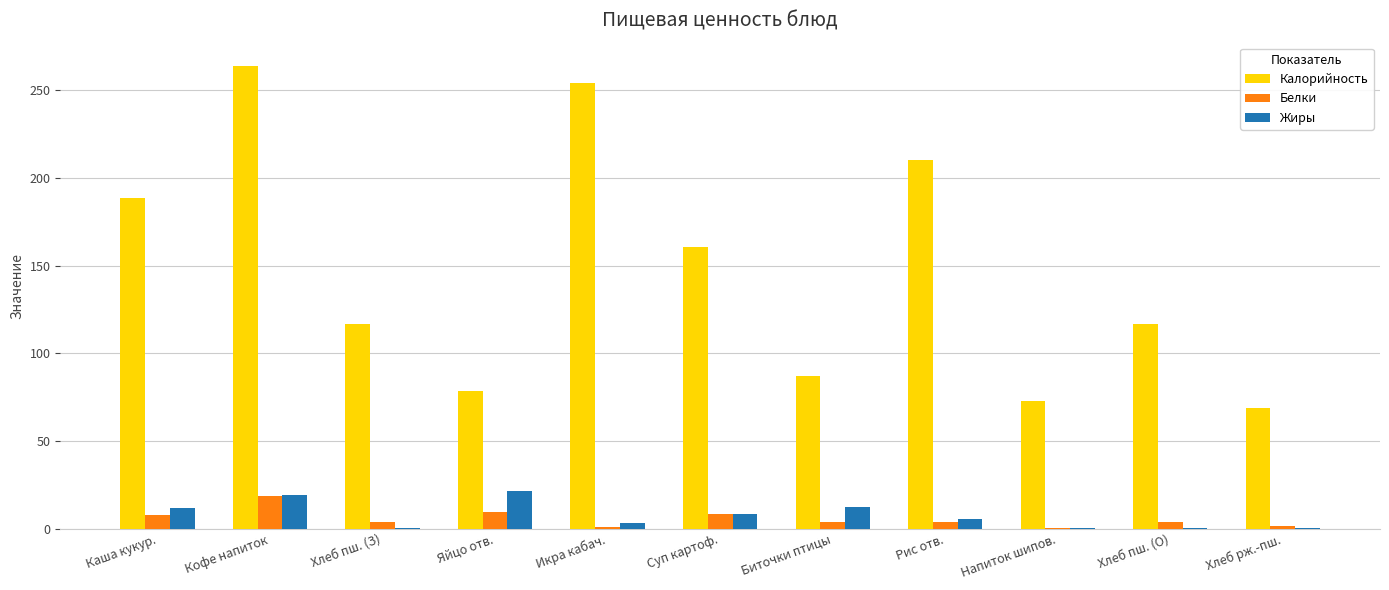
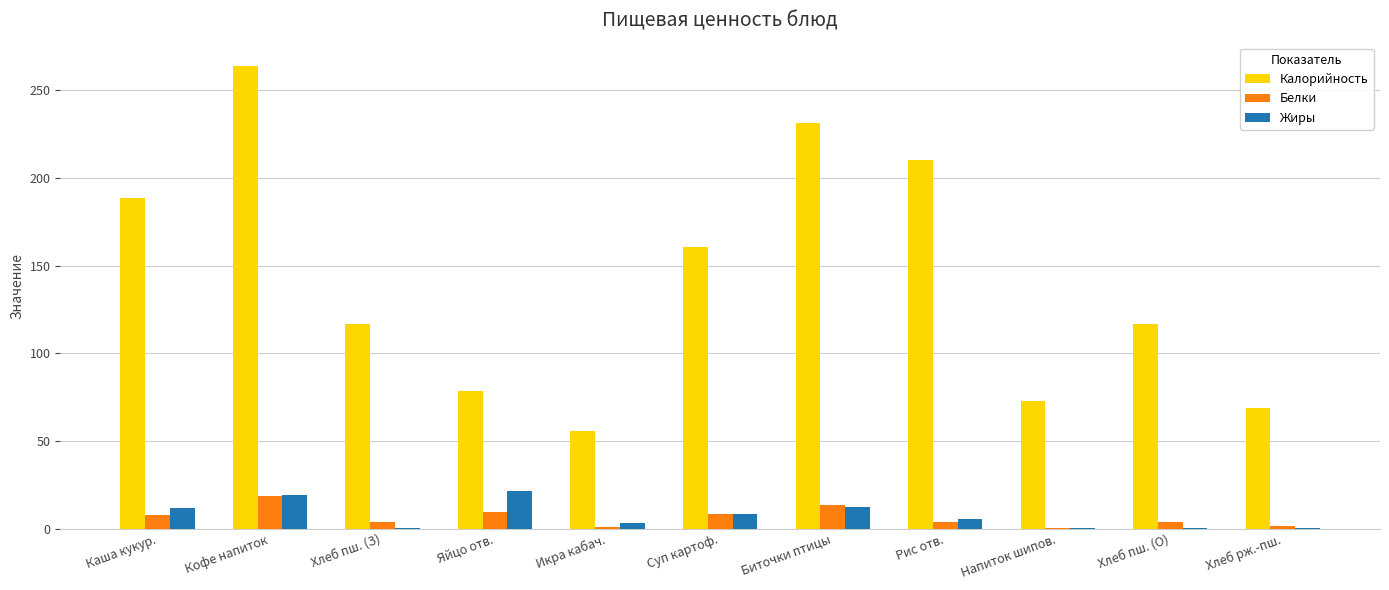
  {
    "Калорийность": {
      "Каша кукур.": 189,
      "Кофе напиток": 264,
      "Хлеб пш. (З)": 117,
      "Яйцо отв.": 79,
-     "Икра кабач.": 254,
+     "Икра кабач.": 56,
      "Суп картоф.": 161,
-     "Биточки птицы": 87,
+     "Биточки птицы": 231,
      "Рис отв.": 210,
      "Напиток шипов.": 73,
      "Хлеб пш. (О)": 117,
      "Хлеб рж.-пш.": 69
    },
    "Белки": {
      "Каша кукур.": 8,
      "Кофе напиток": 19,
      "Хлеб пш. (З)": 4,
      "Яйцо отв.": 10,
      "Суп картоф.": 8,
-     "Биточки птицы": 4,
+     "Биточки птицы": 14,
      "Рис отв.": 4,
      "Хлеб пш. (О)": 4,
      "Хлеб рж.-пш.": 2
    },
    "Жиры": {
      "Каша кукур.": 12,
      "Кофе напиток": 19,
      "Яйцо отв.": 22,
      "Икра кабач.": 4,
      "Суп картоф.": 8,
      "Биточки птицы": 12,
      "Рис отв.": 5
    }
  }
